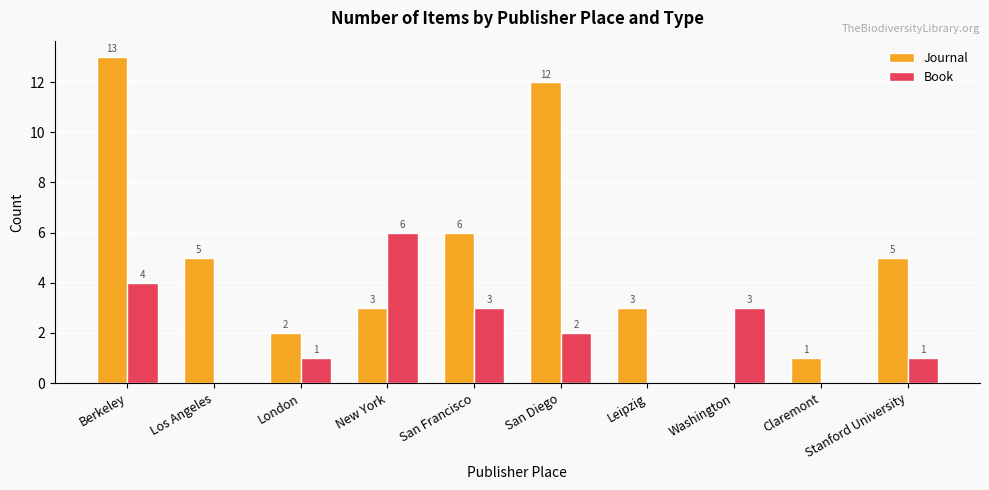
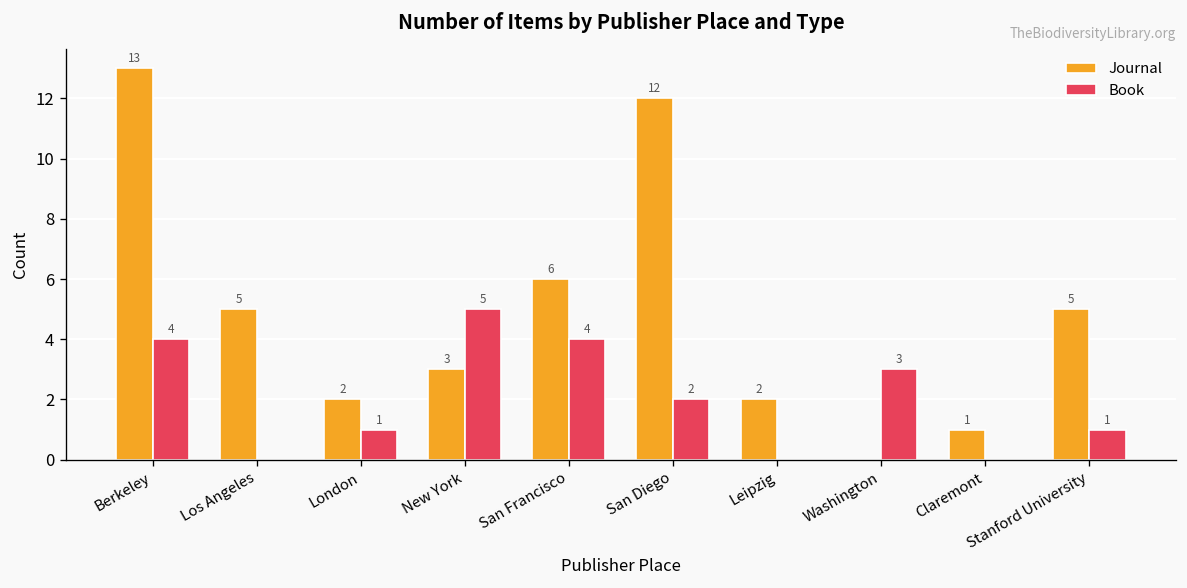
  {
    "Journal": {
      "Berkeley": 13,
      "Los Angeles": 5,
      "London": 2,
      "New York": 3,
      "San Francisco": 6,
      "San Diego": 12,
-     "Leipzig": 3,
+     "Leipzig": 2,
      "Claremont": 1,
      "Stanford University": 5
    },
    "Book": {
      "Berkeley": 4,
      "London": 1,
-     "New York": 6,
-     "San Francisco": 3,
+     "New York": 5,
+     "San Francisco": 4,
      "San Diego": 2,
      "Washington": 3,
      "Stanford University": 1
    }
  }
